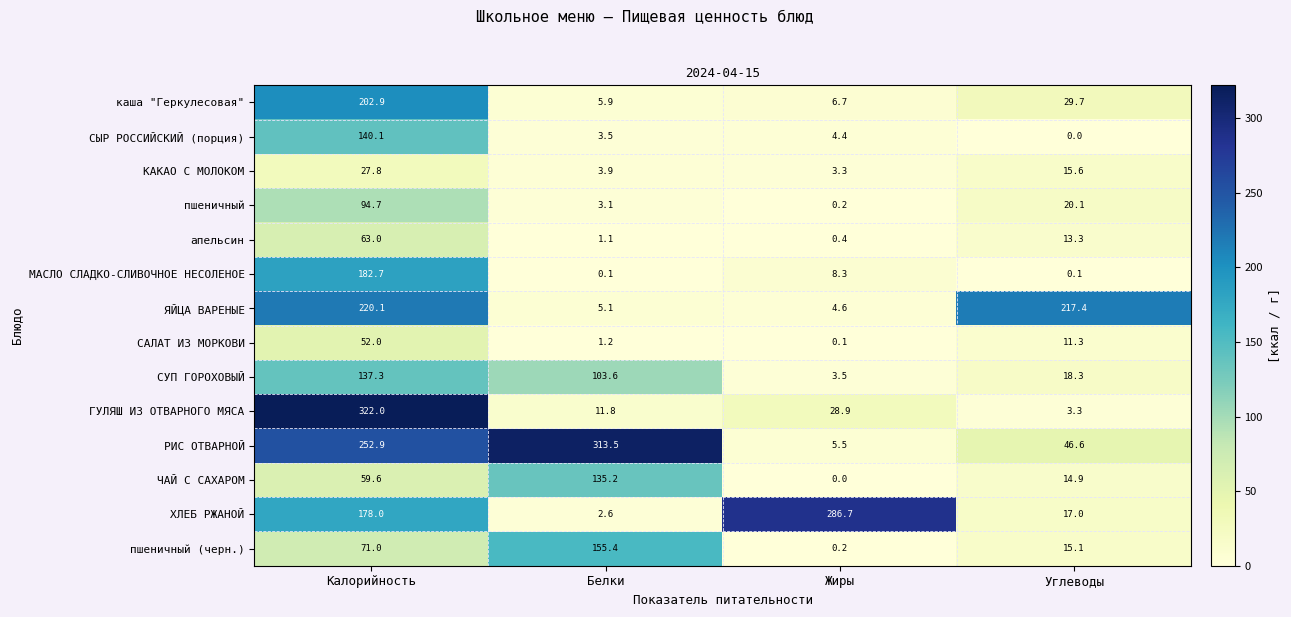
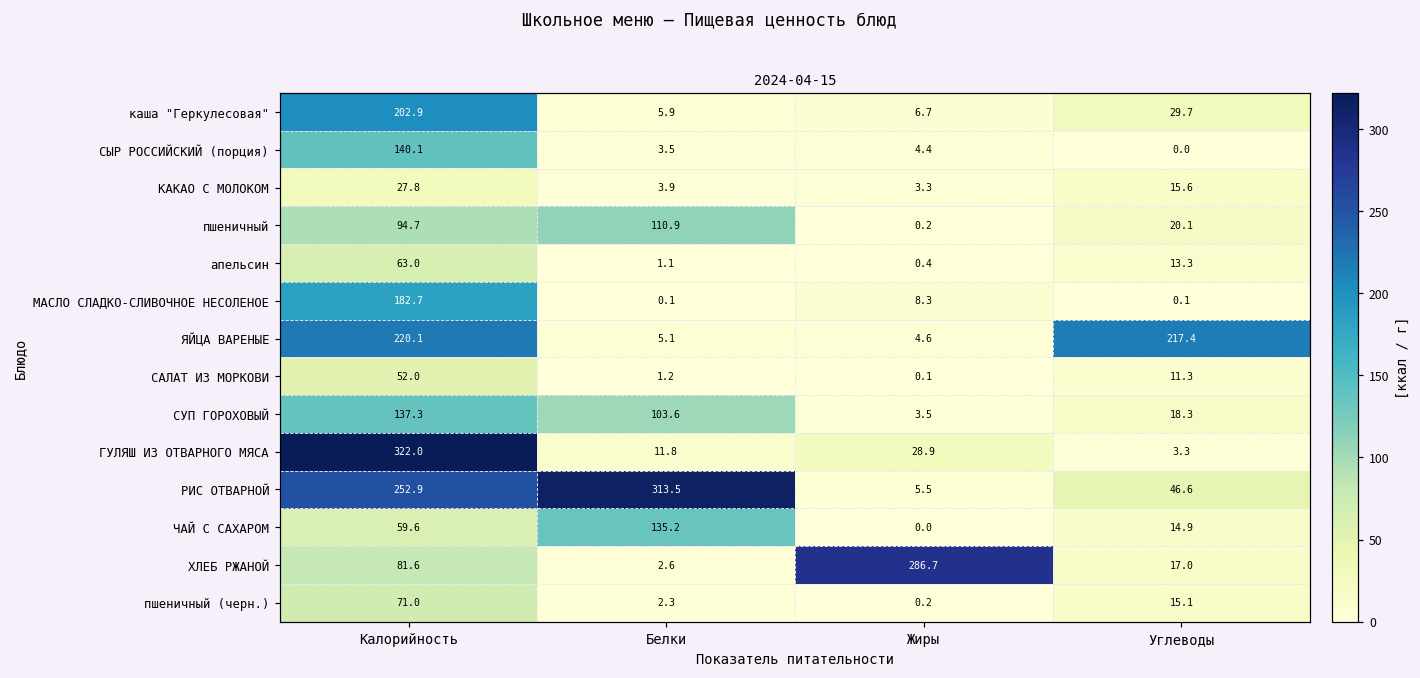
  {
    "каша \"Геркулесовая\"": {
      "Калорийность": 202.9,
      "Белки": 5.9,
      "Жиры": 6.7,
      "Углеводы": 29.7
    },
    "СЫР РОССИЙСКИЙ (порция)": {
      "Калорийность": 140.1,
      "Белки": 3.5,
      "Жиры": 4.4,
      "Углеводы": 0.0
    },
    "КАКАО С МОЛОКОМ": {
      "Калорийность": 27.8,
      "Белки": 3.9,
      "Жиры": 3.3,
      "Углеводы": 15.6
    },
    "пшеничный": {
      "Калорийность": 94.7,
-     "Белки": 3.1,
+     "Белки": 110.9,
      "Жиры": 0.2,
      "Углеводы": 20.1
    },
    "апельсин": {
      "Калорийность": 63.0,
      "Белки": 1.1,
      "Жиры": 0.4,
      "Углеводы": 13.3
    },
    "МАСЛО СЛАДКО-СЛИВОЧНОЕ НЕСОЛЕНОЕ": {
      "Калорийность": 182.7,
      "Белки": 0.1,
      "Жиры": 8.3,
      "Углеводы": 0.1
    },
    "ЯЙЦА ВАРЕНЫЕ": {
      "Калорийность": 220.1,
      "Белки": 5.1,
      "Жиры": 4.6,
      "Углеводы": 217.4
    },
    "САЛАТ ИЗ МОРКОВИ": {
      "Калорийность": 52.0,
      "Белки": 1.2,
      "Жиры": 0.1,
      "Углеводы": 11.3
    },
    "СУП ГОРОХОВЫЙ": {
      "Калорийность": 137.3,
      "Белки": 103.6,
      "Жиры": 3.5,
      "Углеводы": 18.3
    },
    "ГУЛЯШ ИЗ ОТВАРНОГО МЯСА": {
      "Калорийность": 322.0,
      "Белки": 11.8,
      "Жиры": 28.9,
      "Углеводы": 3.3
    },
    "РИС ОТВАРНОЙ": {
      "Калорийность": 252.9,
      "Белки": 313.5,
      "Жиры": 5.5,
      "Углеводы": 46.6
    },
    "ЧАЙ С САХАРОМ": {
      "Калорийность": 59.6,
      "Белки": 135.2,
      "Жиры": 0.0,
      "Углеводы": 14.9
    },
    "ХЛЕБ РЖАНОЙ": {
-     "Калорийность": 178.0,
+     "Калорийность": 81.6,
      "Белки": 2.6,
      "Жиры": 286.7,
      "Углеводы": 17.0
    },
    "пшеничный (черн.)": {
      "Калорийность": 71.0,
-     "Белки": 155.4,
+     "Белки": 2.3,
      "Жиры": 0.2,
      "Углеводы": 15.1
    }
  }
